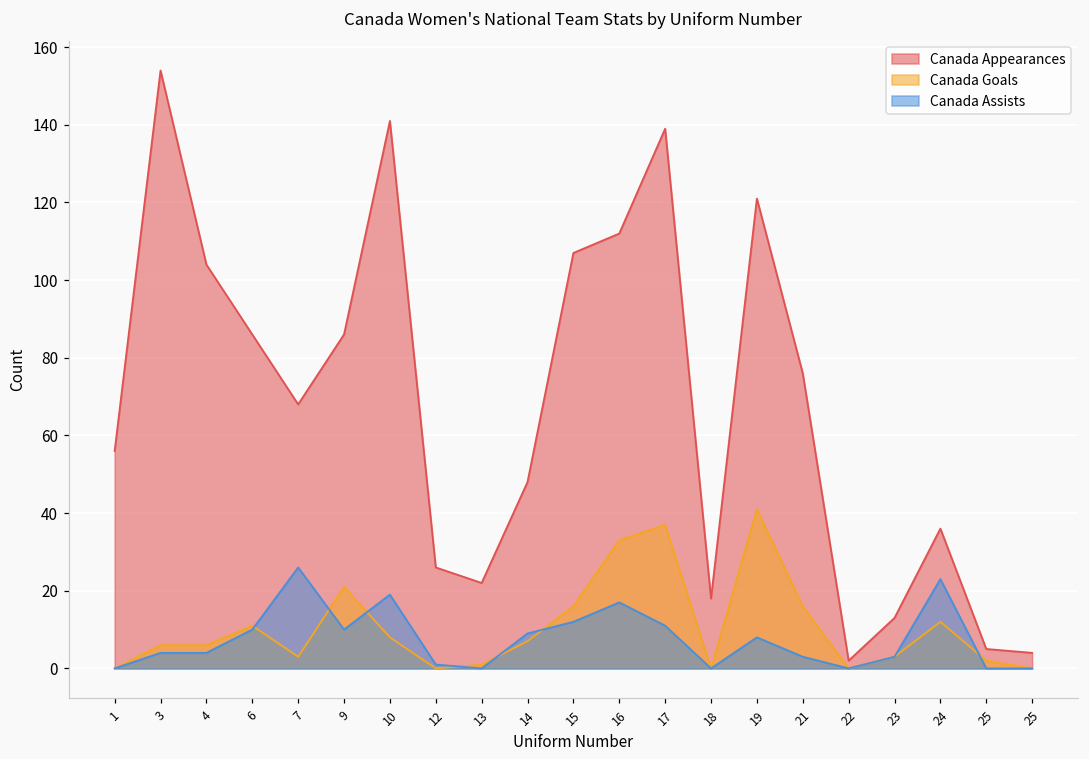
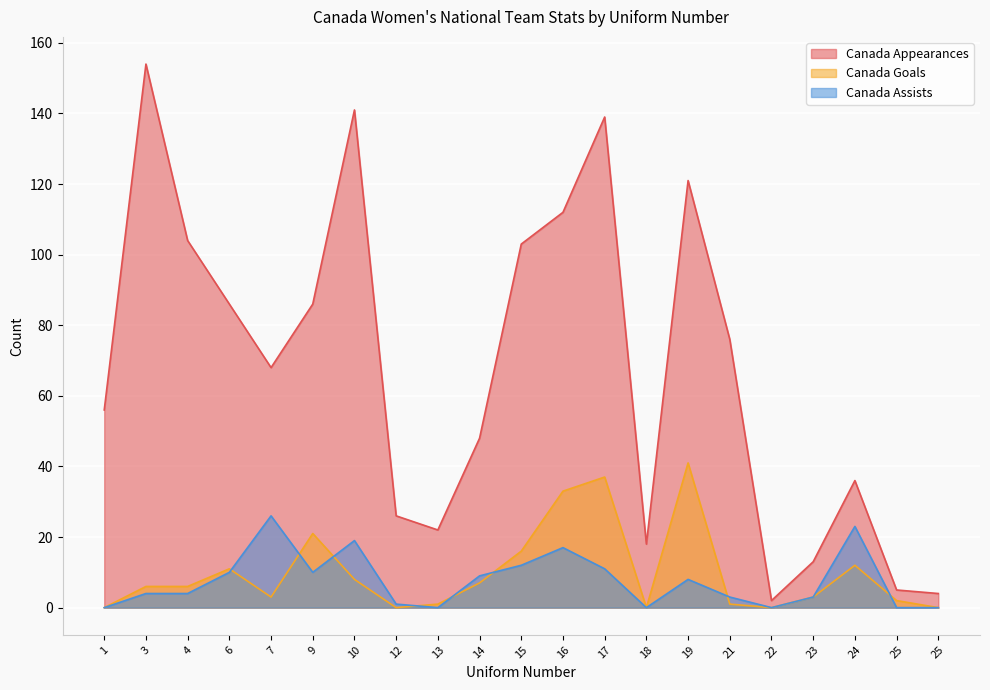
  {
    "Canada Appearances": {
      "1": 56,
      "3": 154,
      "4": 104,
      "6": 86,
      "7": 68,
      "9": 86,
      "10": 141,
      "12": 26,
      "13": 22,
      "14": 48,
-     "15": 107,
+     "15": 103,
      "16": 112,
      "17": 139,
      "18": 18,
      "19": 121,
      "21": 76,
      "22": 2,
      "23": 13,
      "24": 36
    },
    "Canada Goals": {
      "3": 6,
      "4": 6,
      "6": 11,
      "7": 3,
      "9": 21,
      "10": 8,
      "12": 0,
      "13": 1,
      "14": 7,
      "15": 16,
      "16": 33,
      "17": 37,
      "19": 41,
-     "21": 16,
+     "21": 1,
      "24": 12
    },
    "Canada Assists": {
      "3": 4,
      "4": 4,
      "6": 10,
      "7": 26,
      "9": 10,
      "10": 19,
      "12": 1,
      "13": 0,
      "14": 9,
      "15": 12,
      "16": 17,
      "17": 11,
      "19": 8,
      "21": 3,
      "24": 23
    }
  }
